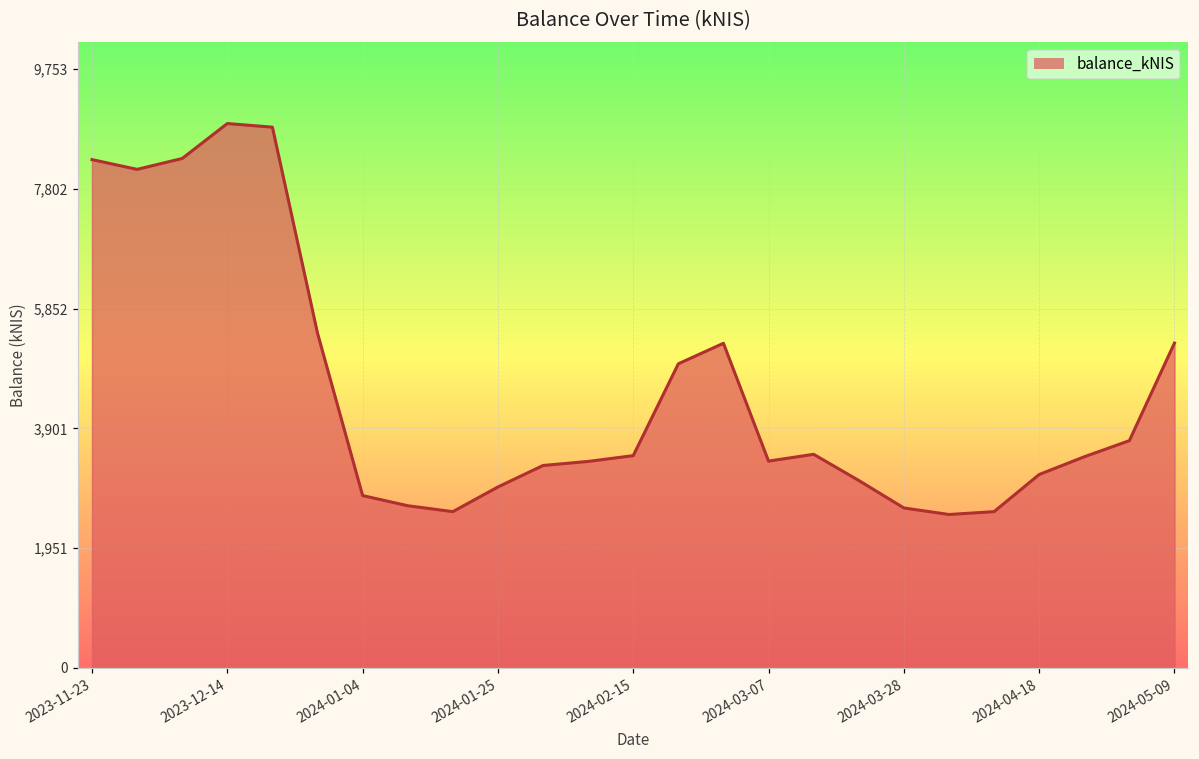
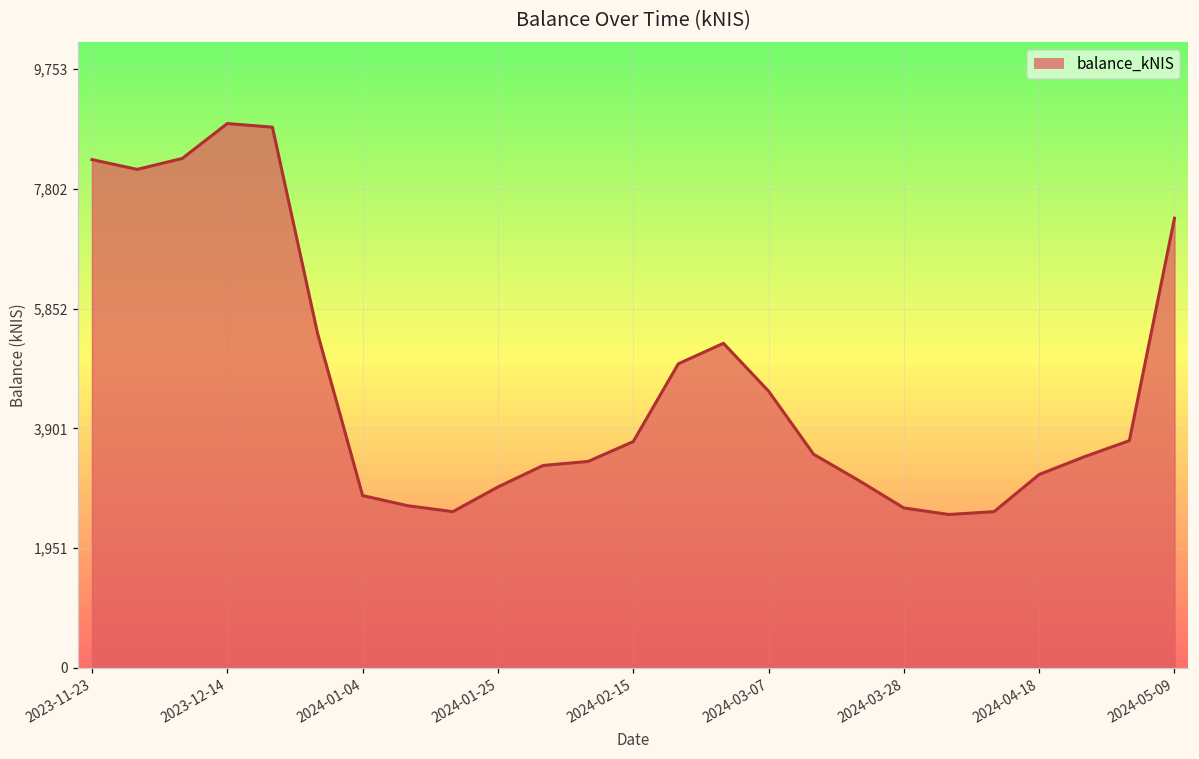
  {
    "2023-11-23": "8,300",
    "2023-12-14": "8,900",
    "2024-01-04": "2,800",
    "2024-01-25": "2,900",
-   "2024-02-15": "3,500",
-   "2024-03-07": "3,400",
+   "2024-02-15": "3,700",
+   "2024-03-07": "4,500",
    "2024-03-28": "2,600",
    "2024-04-18": "3,100",
-   "2024-05-09": "5,300"
+   "2024-05-09": "7,300"
  }
